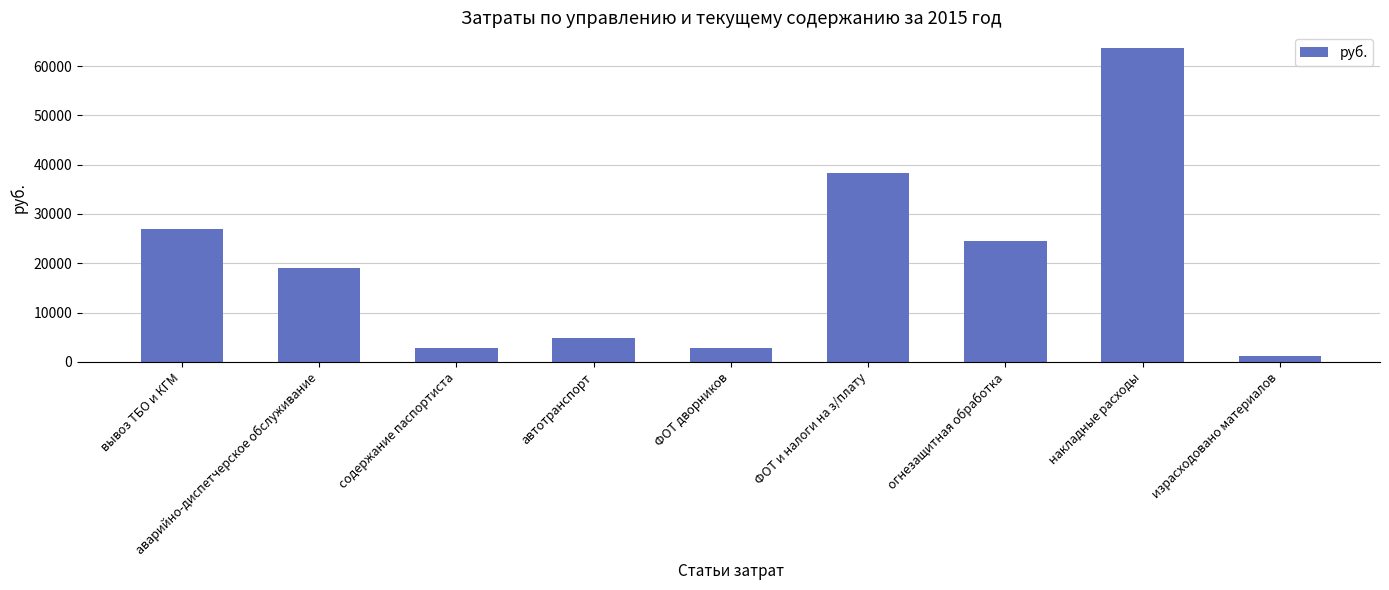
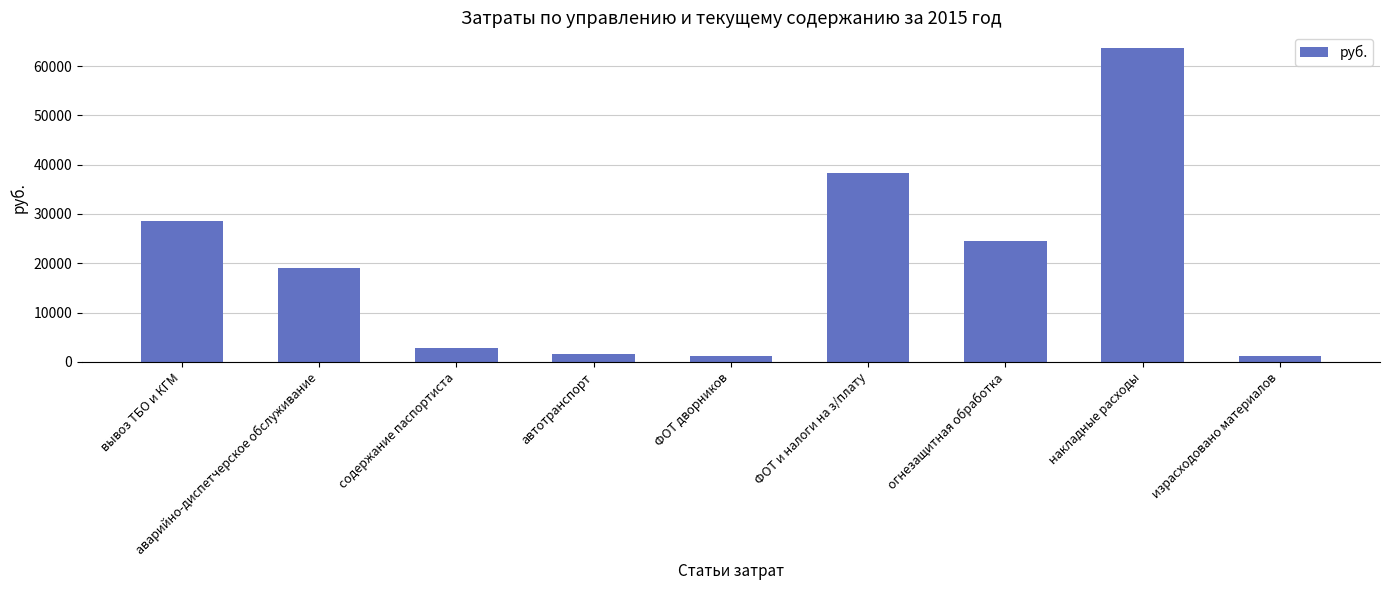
  {
-   "вывоз ТБО и КГМ": 27000,
+   "вывоз ТБО и КГМ": 29000,
    "аварийно-диспетчерское обслуживание": 19000,
    "содержание паспортиста": 3000,
-   "автотранспорт": 5000,
-   "ФОТ дворников": 3000,
+   "автотранспорт": 2000,
+   "ФОТ дворников": 1000,
    "ФОТ и налоги на з/плату": 38000,
    "огнезащитная обработка": 24000,
    "накладные расходы": 64000,
    "израсходовано материалов": 1000
  }
